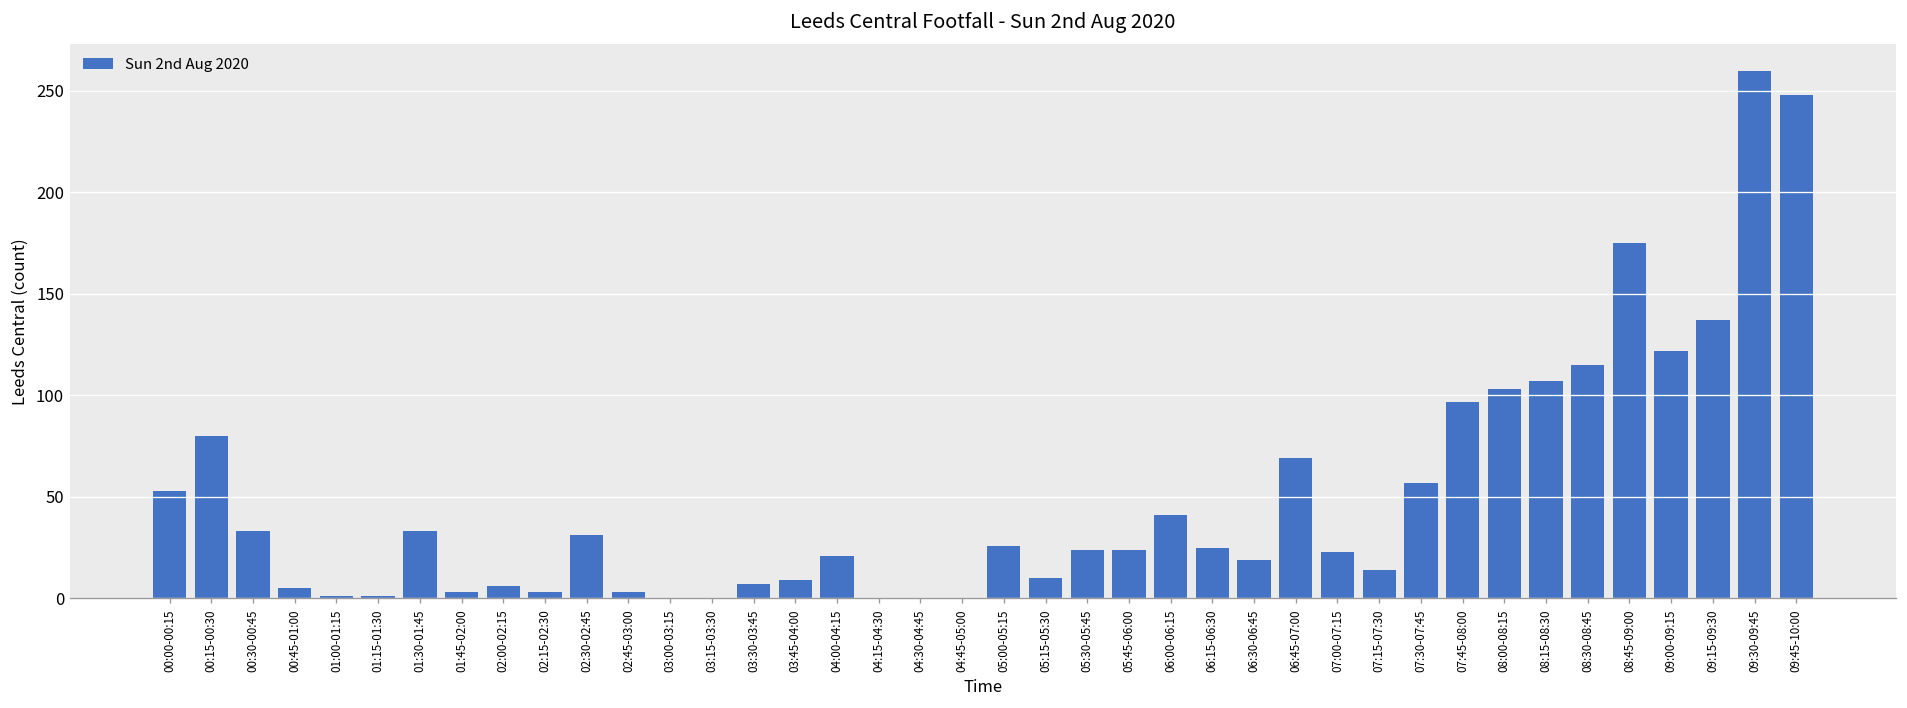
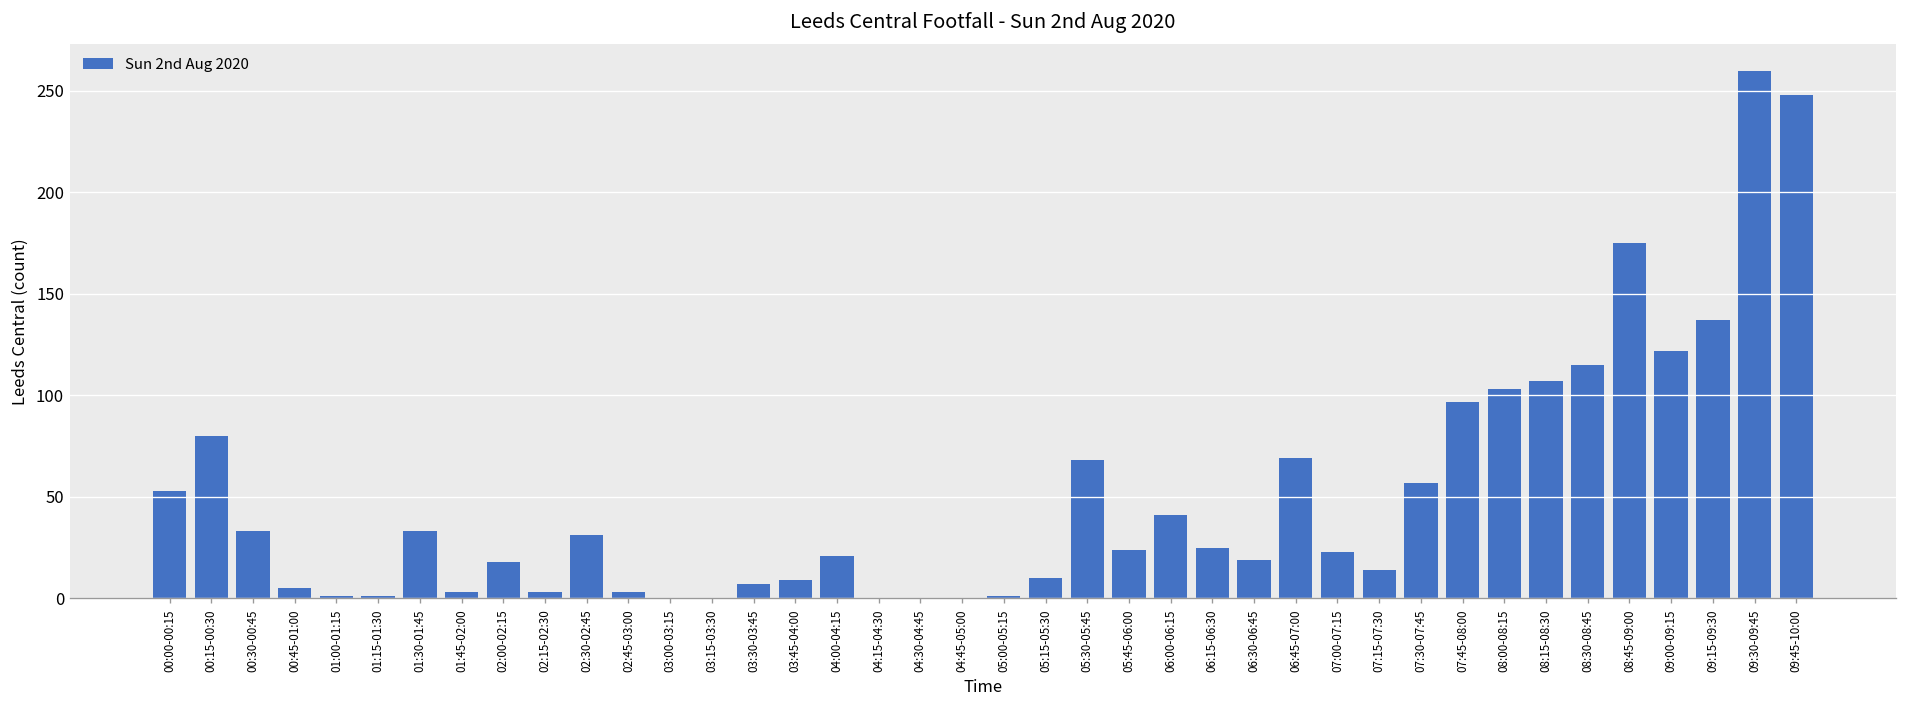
  {
    "00:00-00:15": 53,
    "00:15-00:30": 80,
    "00:30-00:45": 33,
    "00:45-01:00": 5,
    "01:30-01:45": 33,
    "01:45-02:00": 3,
-   "02:00-02:15": 6,
+   "02:00-02:15": 18,
    "02:15-02:30": 3,
    "02:30-02:45": 31,
    "02:45-03:00": 3,
    "03:00-03:15": 0,
    "03:15-03:30": 0,
    "03:30-03:45": 7,
    "03:45-04:00": 9,
    "04:00-04:15": 21,
    "04:15-04:30": 0,
    "04:30-04:45": 0,
    "04:45-05:00": 0,
-   "05:00-05:15": 26,
+   "05:00-05:15": 1,
    "05:15-05:30": 10,
-   "05:30-05:45": 24,
+   "05:30-05:45": 68,
    "05:45-06:00": 24,
    "06:00-06:15": 41,
    "06:15-06:30": 25,
    "06:30-06:45": 19,
    "06:45-07:00": 69,
    "07:00-07:15": 23,
    "07:15-07:30": 14,
    "07:30-07:45": 57,
    "07:45-08:00": 97,
    "08:00-08:15": 103,
    "08:15-08:30": 107,
    "08:30-08:45": 115,
    "08:45-09:00": 175,
    "09:00-09:15": 122,
    "09:15-09:30": 137,
    "09:30-09:45": 260,
    "09:45-10:00": 248
  }
